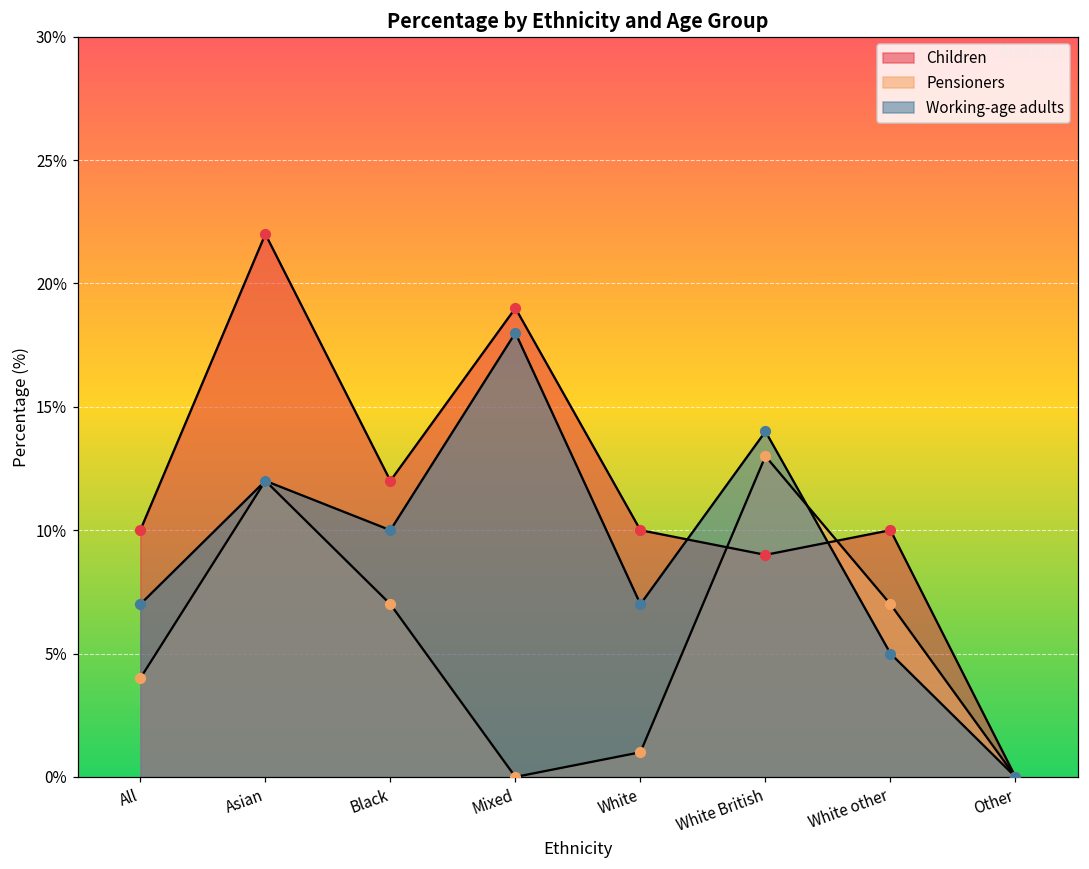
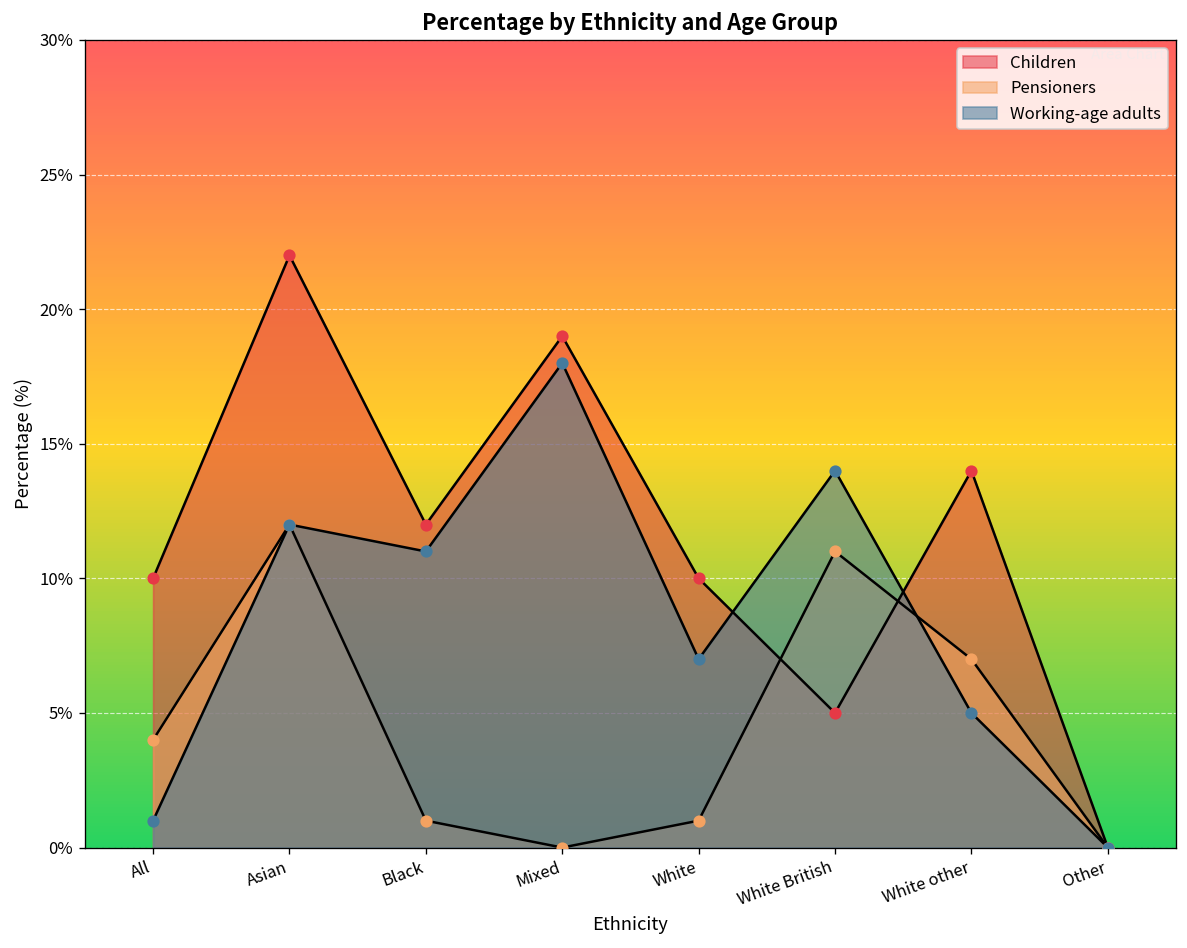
  {
    "Children": {
      "All": "10%",
      "Asian": "22%",
      "Black": "12%",
      "Mixed": "19%",
      "White": "10%",
-     "White British": "9%",
-     "White other": "10%"
+     "White British": "5%",
+     "White other": "14%"
    },
    "Pensioners": {
      "All": "4%",
-     "Black": "7%",
+     "Black": "1%",
      "Mixed": "0%",
      "White": "1%",
-     "White British": "13%",
+     "White British": "11%",
      "White other": "7%"
    },
    "Working-age adults": {
-     "All": "7%",
-     "Black": "10%",
+     "All": "1%",
+     "Black": "11%",
      "Mixed": "18%",
      "White": "7%",
      "White British": "14%",
      "White other": "5%"
    }
  }
